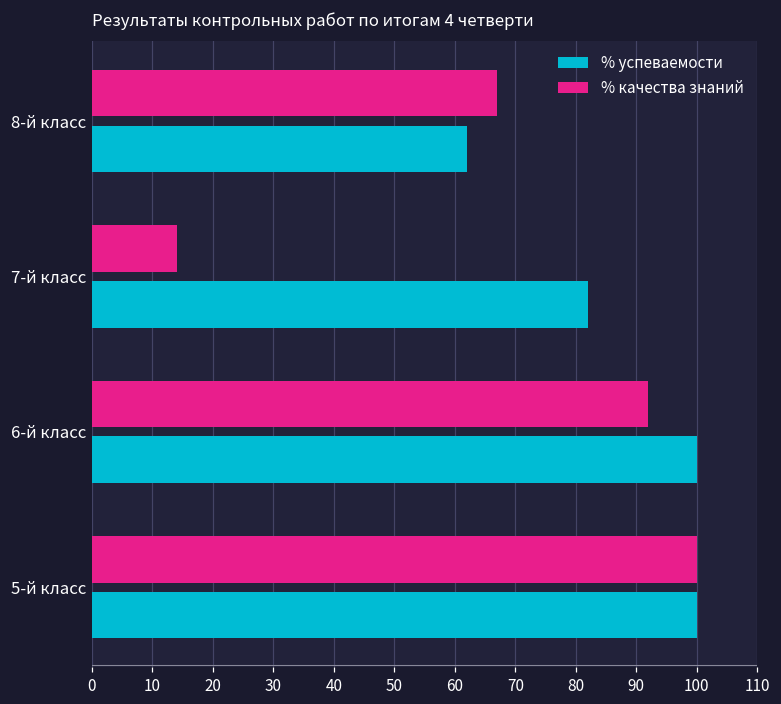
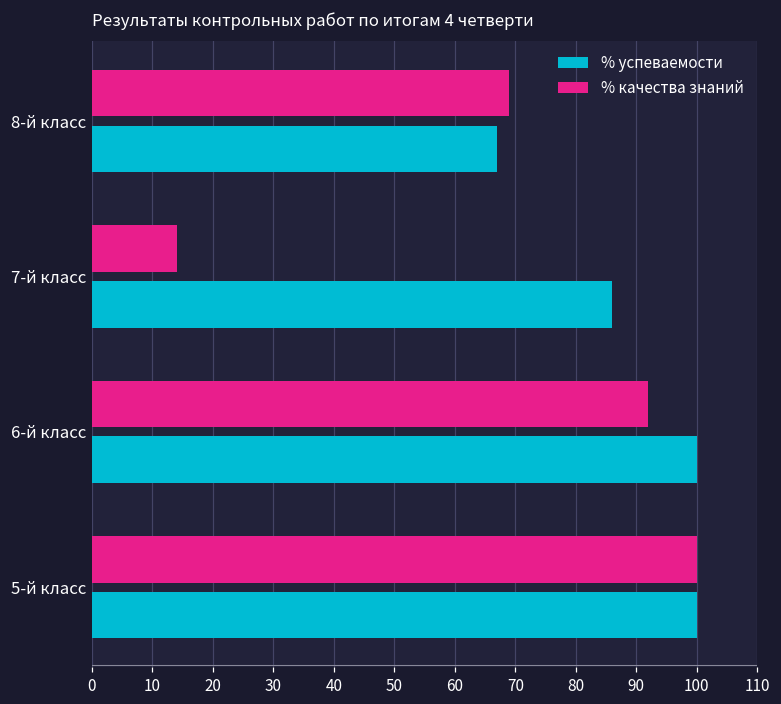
  {
    "% успеваемости": {
-     "8-й класс": 62,
-     "7-й класс": 82,
+     "8-й класс": 67,
+     "7-й класс": 86,
      "6-й класс": 100,
      "5-й класс": 100
    },
    "% качества знаний": {
-     "8-й класс": 67,
+     "8-й класс": 69,
      "7-й класс": 14,
      "6-й класс": 92,
      "5-й класс": 100
    }
  }
